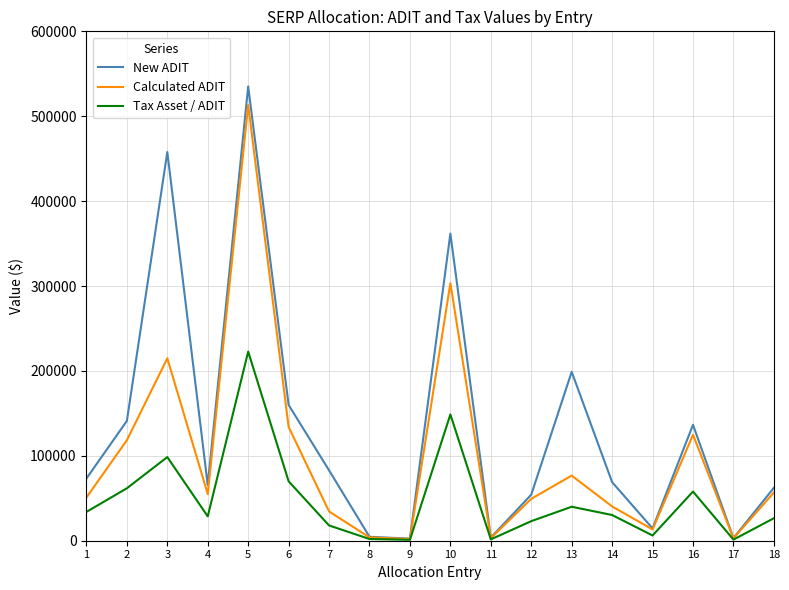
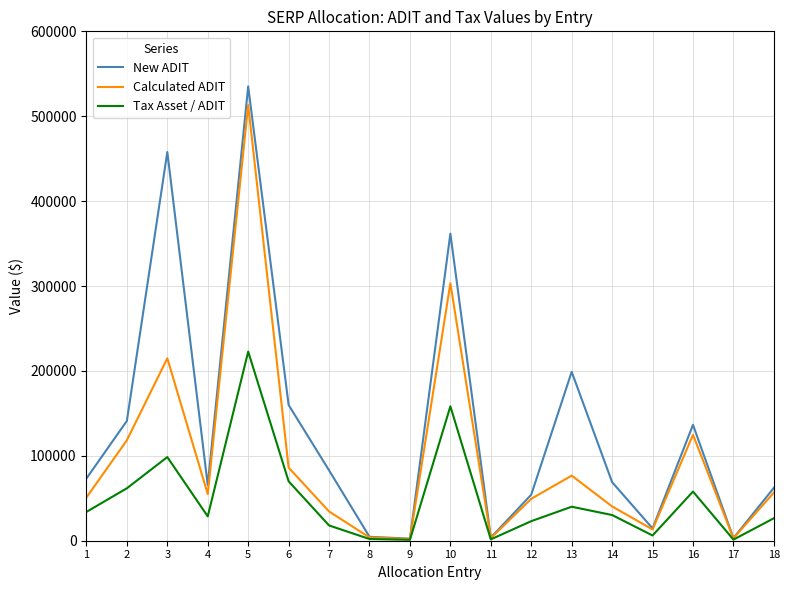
  {
    "New ADIT": {
      "1": 70000,
      "2": 140000,
      "3": 460000,
      "4": 70000,
      "5": 540000,
      "6": 160000,
      "7": 80000,
      "10": 360000,
      "12": 50000,
      "13": 200000,
      "14": 70000,
      "16": 140000,
      "18": 60000
    },
    "Calculated ADIT": {
      "1": 50000,
      "2": 120000,
      "3": 210000,
      "4": 50000,
      "5": 510000,
-     "6": 130000,
+     "6": 90000,
      "7": 30000,
      "10": 300000,
      "12": 50000,
      "13": 80000,
      "14": 40000,
      "16": 120000,
      "18": 60000
    },
    "Tax Asset / ADIT": {
      "1": 30000,
      "2": 60000,
      "3": 100000,
      "4": 30000,
      "5": 220000,
      "6": 70000,
      "7": 20000,
-     "10": 150000,
+     "10": 160000,
      "12": 20000,
      "13": 40000,
      "14": 30000,
      "15": 10000,
      "16": 60000,
      "18": 30000
    }
  }
